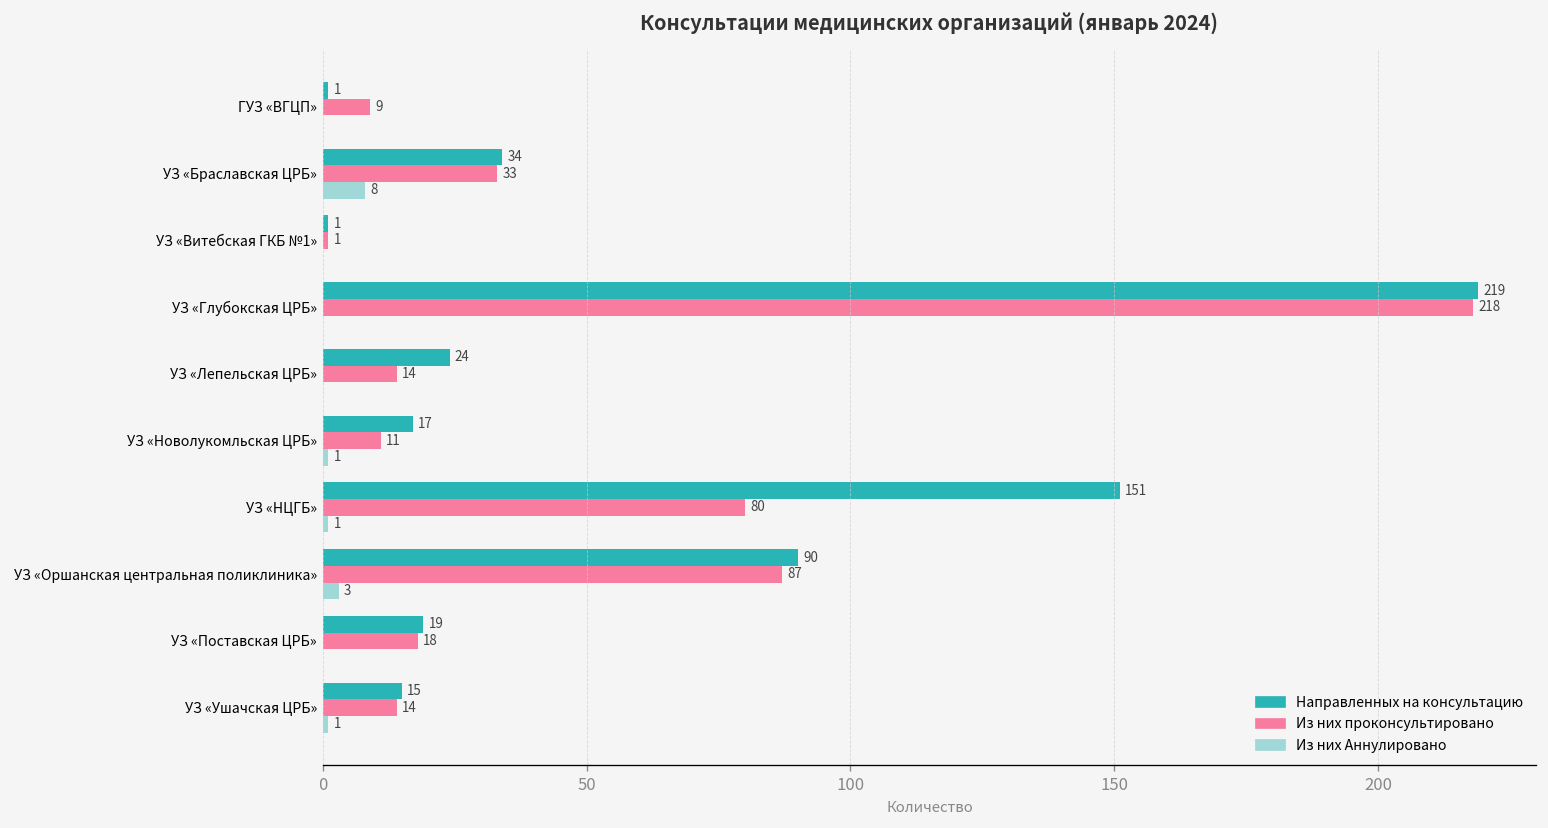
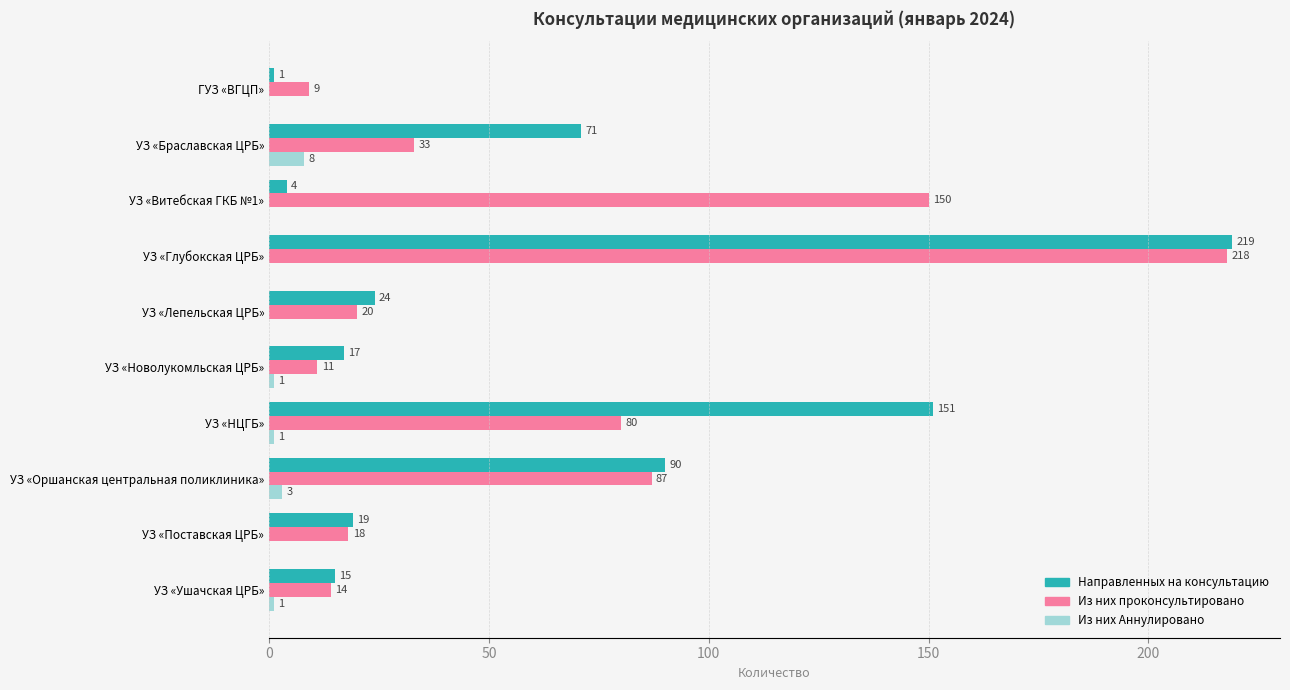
  {
    "Направленных на консультацию": {
      "ГУЗ «ВГЦП»": 1,
-     "УЗ «Браславская ЦРБ»": 34,
-     "УЗ «Витебская ГКБ №1»": 1,
+     "УЗ «Браславская ЦРБ»": 71,
+     "УЗ «Витебская ГКБ №1»": 4,
      "УЗ «Глубокская ЦРБ»": 219,
      "УЗ «Лепельская ЦРБ»": 24,
      "УЗ «Новолукомльская ЦРБ»": 17,
      "УЗ «НЦГБ»": 151,
      "УЗ «Оршанская центральная поликлиника»": 90,
      "УЗ «Поставская ЦРБ»": 19,
      "УЗ «Ушачская ЦРБ»": 15
    },
    "Из них проконсультировано": {
      "ГУЗ «ВГЦП»": 9,
      "УЗ «Браславская ЦРБ»": 33,
-     "УЗ «Витебская ГКБ №1»": 1,
+     "УЗ «Витебская ГКБ №1»": 150,
      "УЗ «Глубокская ЦРБ»": 218,
-     "УЗ «Лепельская ЦРБ»": 14,
+     "УЗ «Лепельская ЦРБ»": 20,
      "УЗ «Новолукомльская ЦРБ»": 11,
      "УЗ «НЦГБ»": 80,
      "УЗ «Оршанская центральная поликлиника»": 87,
      "УЗ «Поставская ЦРБ»": 18,
      "УЗ «Ушачская ЦРБ»": 14
    },
    "Из них Аннулировано": {
      "УЗ «Браславская ЦРБ»": 8,
      "УЗ «Новолукомльская ЦРБ»": 1,
      "УЗ «НЦГБ»": 1,
      "УЗ «Оршанская центральная поликлиника»": 3,
      "УЗ «Ушачская ЦРБ»": 1
    }
  }
